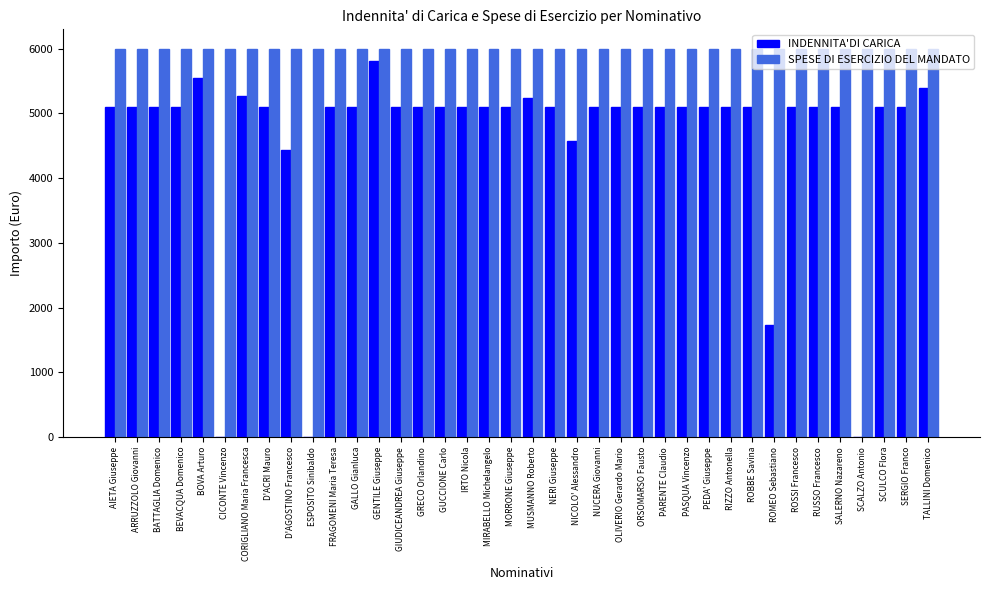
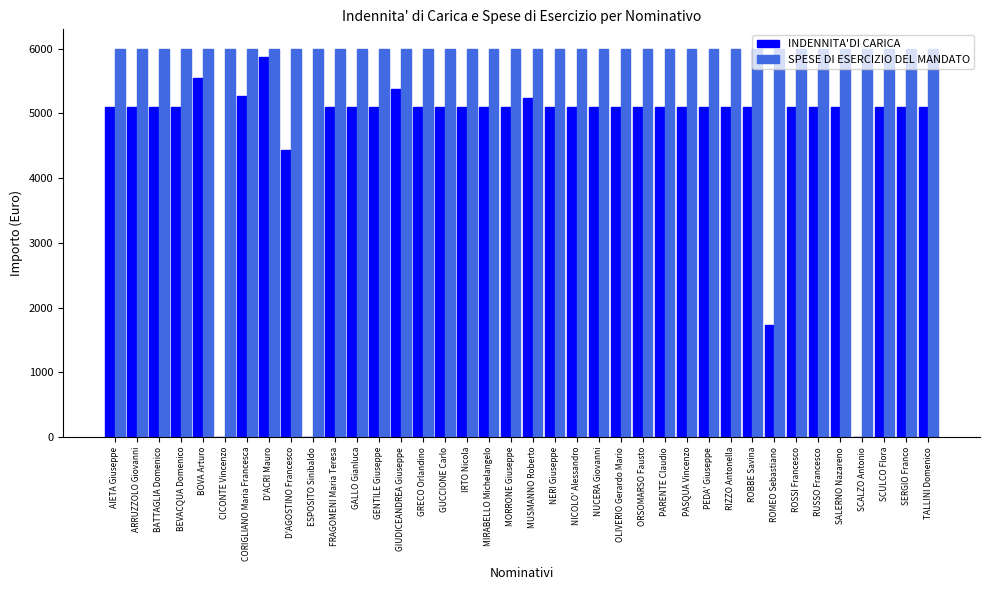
  {
    "INDENNITA'DI CARICA": {
      "AIETA Giuseppe": 5100,
      "ARRUZZOLO Giovanni": 5100,
      "BATTAGLIA Domenico": 5100,
      "BEVACQUA Domenico": 5100,
      "BOVA Arturo": 5600,
      "CICONTE Vincenzo": 0,
      "CORIGLIANO Maria Francesca": 5300,
-     "D'ACRI Mauro": 5100,
+     "D'ACRI Mauro": 5900,
      "D'AGOSTINO Francesco": 4400,
      "ESPOSITO Sinibaldo": 0,
      "FRAGOMENI Maria Teresa": 5100,
      "GALLO Gianluca": 5100,
-     "GENTILE Giuseppe": 5800,
-     "GIUDICEANDREA Giuseppe": 5100,
+     "GENTILE Giuseppe": 5100,
+     "GIUDICEANDREA Giuseppe": 5400,
      "GRECO Orlandino": 5100,
      "GUCCIONE Carlo": 5100,
      "IRTO Nicola": 5100,
      "MIRABELLO Michelangelo": 5100,
      "MORRONE Giuseppe": 5100,
      "MUSMANNO Roberto": 5200,
      "NERI Giuseppe": 5100,
-     "NICOLO' Alessandro": 4600,
+     "NICOLO' Alessandro": 5100,
      "NUCERA Giovanni": 5100,
      "OLIVERIO Gerardo Mario": 5100,
      "ORSOMARSO Fausto": 5100,
      "PARENTE Claudio": 5100,
      "PASQUA Vincenzo": 5100,
      "PEDA' Giuseppe": 5100,
      "RIZZO Antonella": 5100,
      "ROBBE Savina": 5100,
      "ROMEO Sebastiano": 1700,
      "ROSSI Francesco": 5100,
      "RUSSO Francesco": 5100,
      "SALERNO Nazareno": 5100,
      "SCALZO Antonio": 0,
      "SCULCO Flora": 5100,
      "SERGIO Franco": 5100,
-     "TALLINI Domenico": 5400
+     "TALLINI Domenico": 5100
    },
    "SPESE DI ESERCIZIO DEL MANDATO": {
      "AIETA Giuseppe": 6000,
      "ARRUZZOLO Giovanni": 6000,
      "BATTAGLIA Domenico": 6000,
      "BEVACQUA Domenico": 6000,
      "BOVA Arturo": 6000,
      "CICONTE Vincenzo": 6000,
      "CORIGLIANO Maria Francesca": 6000,
      "D'ACRI Mauro": 6000,
      "D'AGOSTINO Francesco": 6000,
      "ESPOSITO Sinibaldo": 6000,
      "FRAGOMENI Maria Teresa": 6000,
      "GALLO Gianluca": 6000,
      "GENTILE Giuseppe": 6000,
      "GIUDICEANDREA Giuseppe": 6000,
      "GRECO Orlandino": 6000,
      "GUCCIONE Carlo": 6000,
      "IRTO Nicola": 6000,
      "MIRABELLO Michelangelo": 6000,
      "MORRONE Giuseppe": 6000,
      "MUSMANNO Roberto": 6000,
      "NERI Giuseppe": 6000,
      "NICOLO' Alessandro": 6000,
      "NUCERA Giovanni": 6000,
      "OLIVERIO Gerardo Mario": 6000,
      "ORSOMARSO Fausto": 6000,
      "PARENTE Claudio": 6000,
      "PASQUA Vincenzo": 6000,
      "PEDA' Giuseppe": 6000,
      "RIZZO Antonella": 6000
    }
  }
